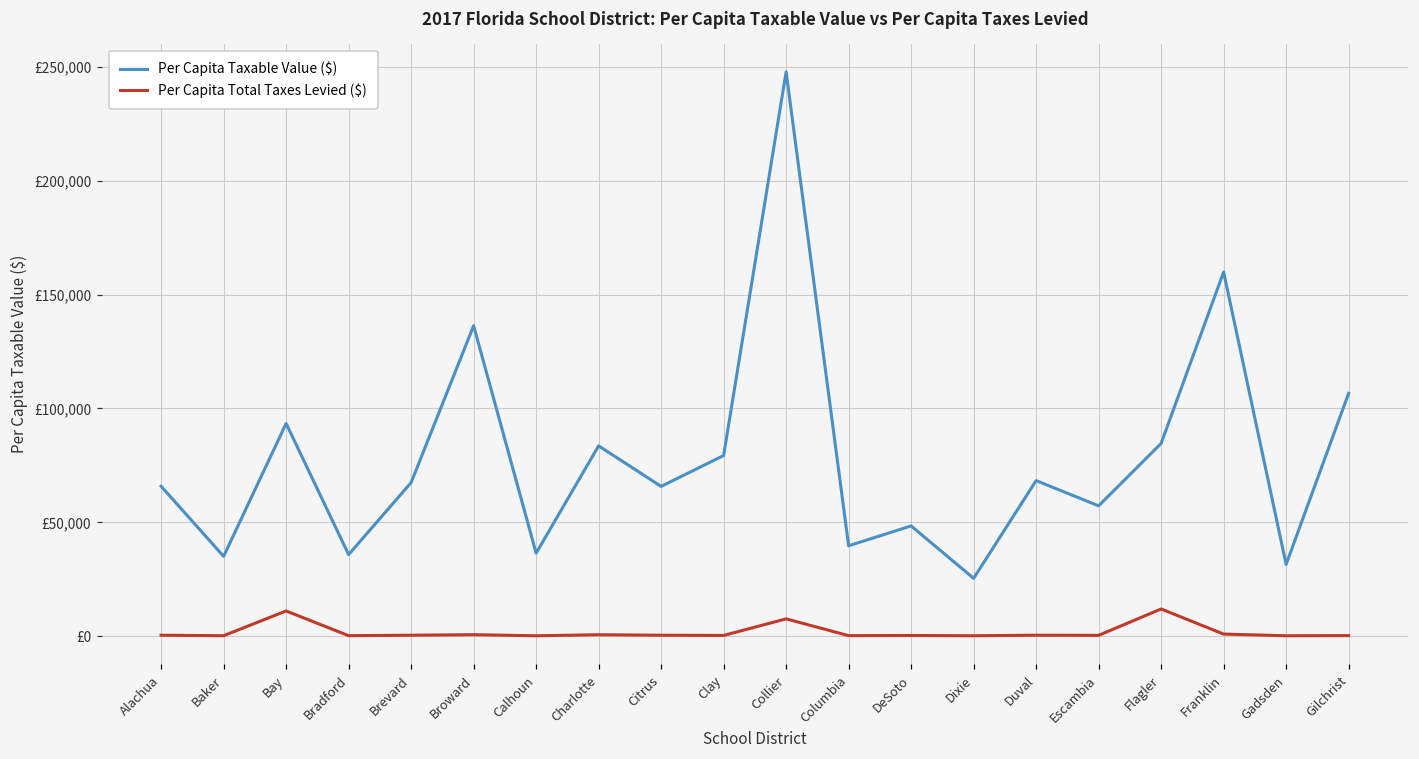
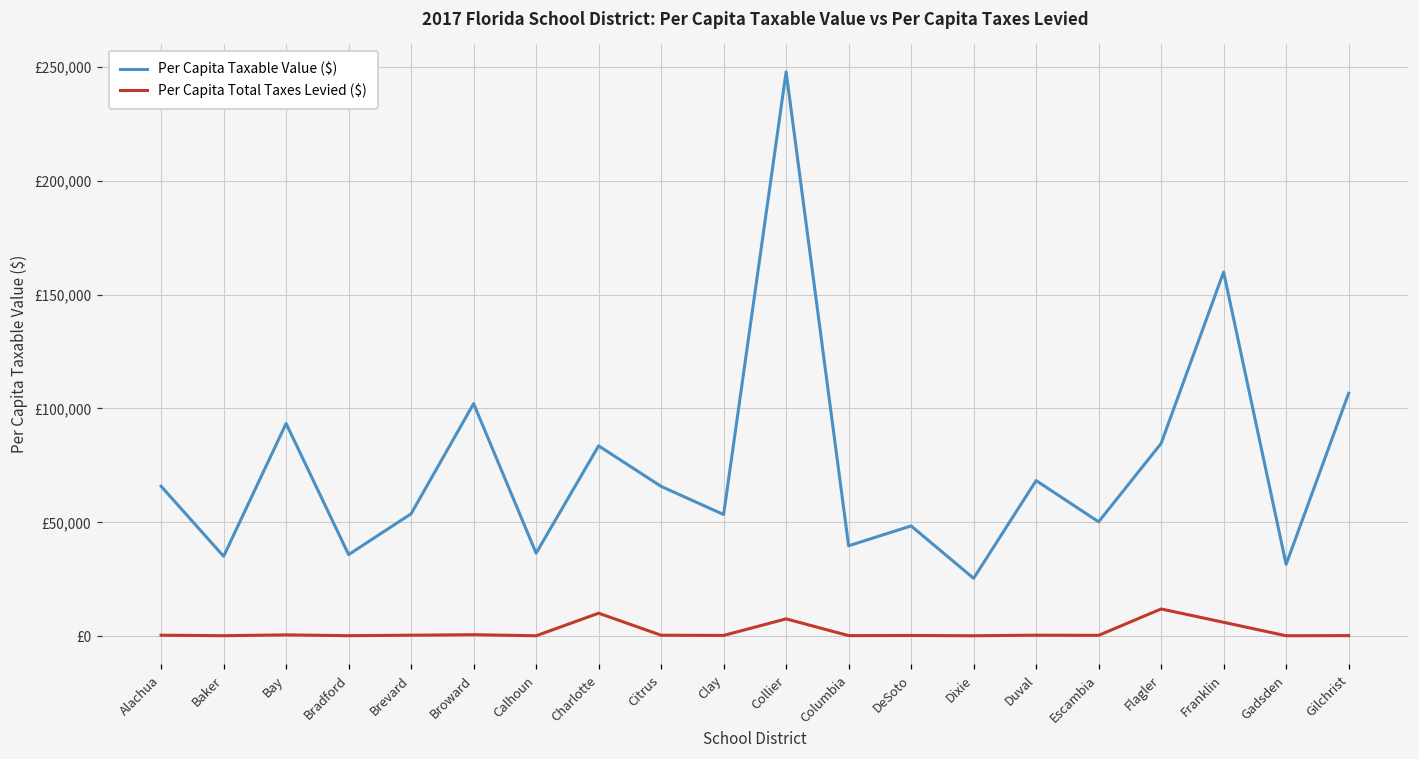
  {
    "Per Capita Taxable Value ($)": {
      "Alachua": "£66,000",
      "Baker": "£35,000",
      "Bay": "£93,000",
      "Bradford": "£36,000",
-     "Brevard": "£67,000",
-     "Broward": "£136,000",
+     "Brevard": "£54,000",
+     "Broward": "£102,000",
      "Calhoun": "£36,000",
      "Charlotte": "£84,000",
      "Citrus": "£66,000",
-     "Clay": "£79,000",
+     "Clay": "£53,000",
      "Collier": "£248,000",
      "Columbia": "£40,000",
      "DeSoto": "£48,000",
      "Dixie": "£25,000",
      "Duval": "£68,000",
-     "Escambia": "£57,000",
+     "Escambia": "£50,000",
      "Flagler": "£85,000",
      "Franklin": "£160,000",
      "Gadsden": "£32,000",
      "Gilchrist": "£107,000"
    },
    "Per Capita Total Taxes Levied ($)": {
      "Alachua": "£0",
      "Baker": "£0",
-     "Bay": "£11,000",
+     "Bay": "£1,000",
      "Bradford": "£0",
      "Brevard": "£0",
      "Broward": "£1,000",
      "Calhoun": "£0",
-     "Charlotte": "£1,000",
+     "Charlotte": "£10,000",
      "Citrus": "£0",
      "Clay": "£0",
      "Collier": "£8,000",
      "Columbia": "£0",
      "DeSoto": "£0",
      "Dixie": "£0",
      "Duval": "£0",
      "Escambia": "£0",
      "Flagler": "£12,000",
-     "Franklin": "£1,000",
+     "Franklin": "£6,000",
      "Gadsden": "£0",
      "Gilchrist": "£0"
    }
  }
